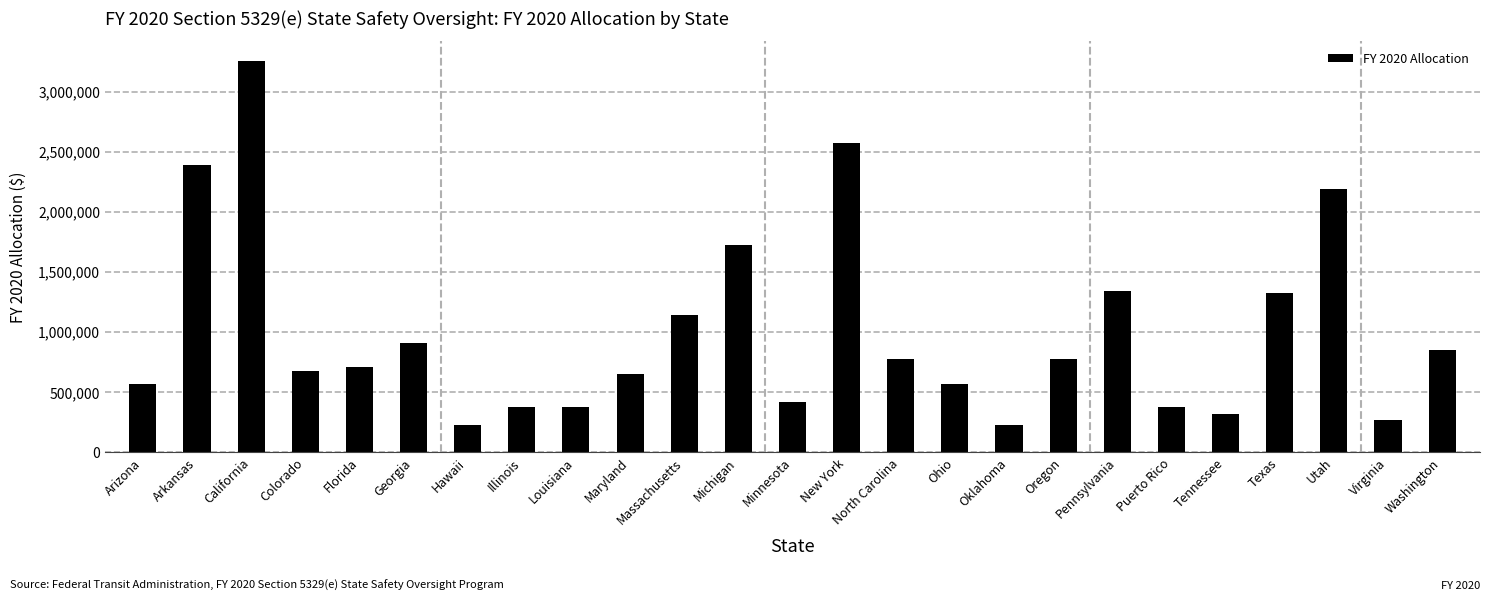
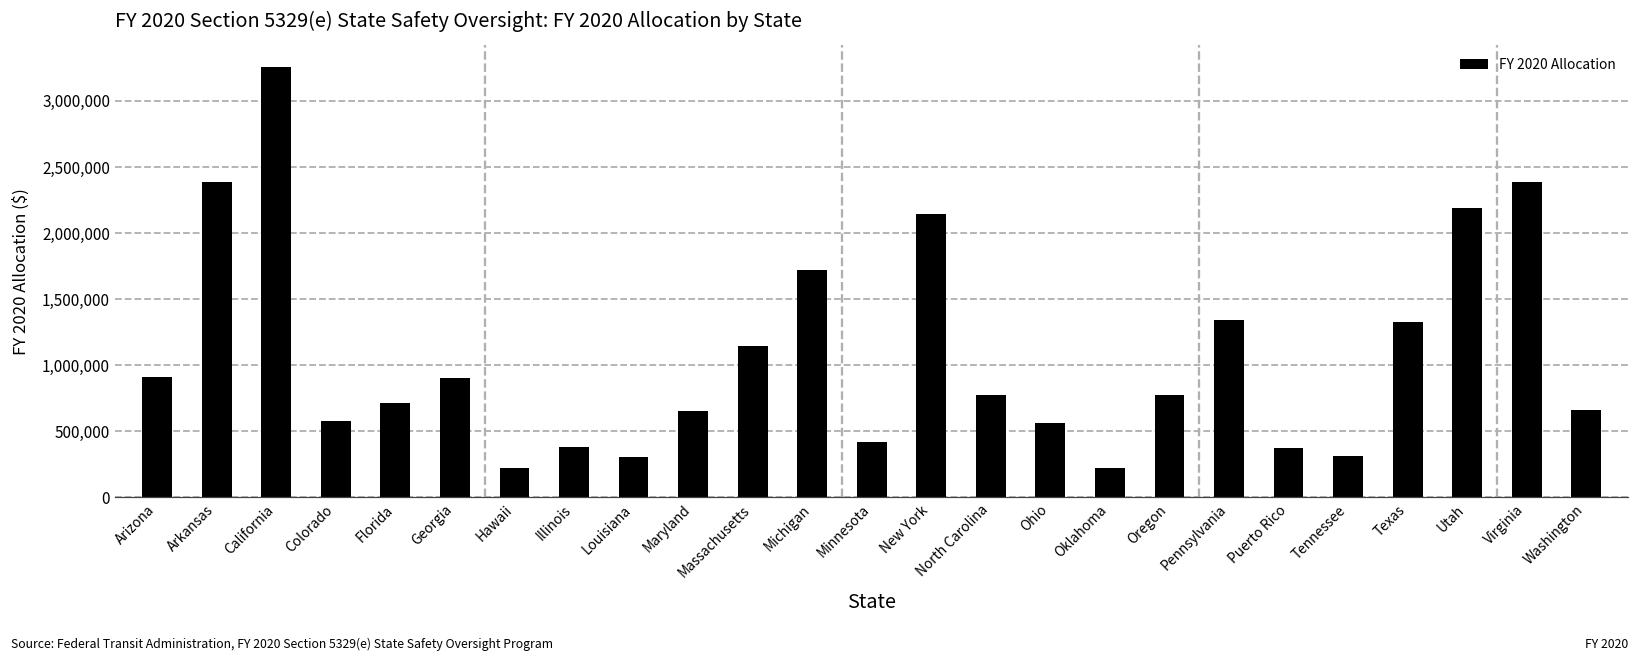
  {
-   "Arizona": "570,000",
+   "Arizona": "910,000",
    "Arkansas": "2,390,000",
    "California": "3,260,000",
-   "Colorado": "670,000",
+   "Colorado": "580,000",
    "Florida": "710,000",
    "Georgia": "910,000",
    "Hawaii": "230,000",
    "Illinois": "380,000",
-   "Louisiana": "380,000",
+   "Louisiana": "310,000",
    "Maryland": "650,000",
    "Massachusetts": "1,150,000",
    "Michigan": "1,720,000",
    "Minnesota": "420,000",
-   "New York": "2,570,000",
+   "New York": "2,140,000",
    "North Carolina": "770,000",
    "Ohio": "570,000",
    "Oklahoma": "230,000",
    "Oregon": "780,000",
    "Pennsylvania": "1,340,000",
    "Puerto Rico": "380,000",
    "Tennessee": "320,000",
    "Texas": "1,330,000",
    "Utah": "2,190,000",
-   "Virginia": "270,000",
-   "Washington": "860,000"
+   "Virginia": "2,390,000",
+   "Washington": "660,000"
  }
